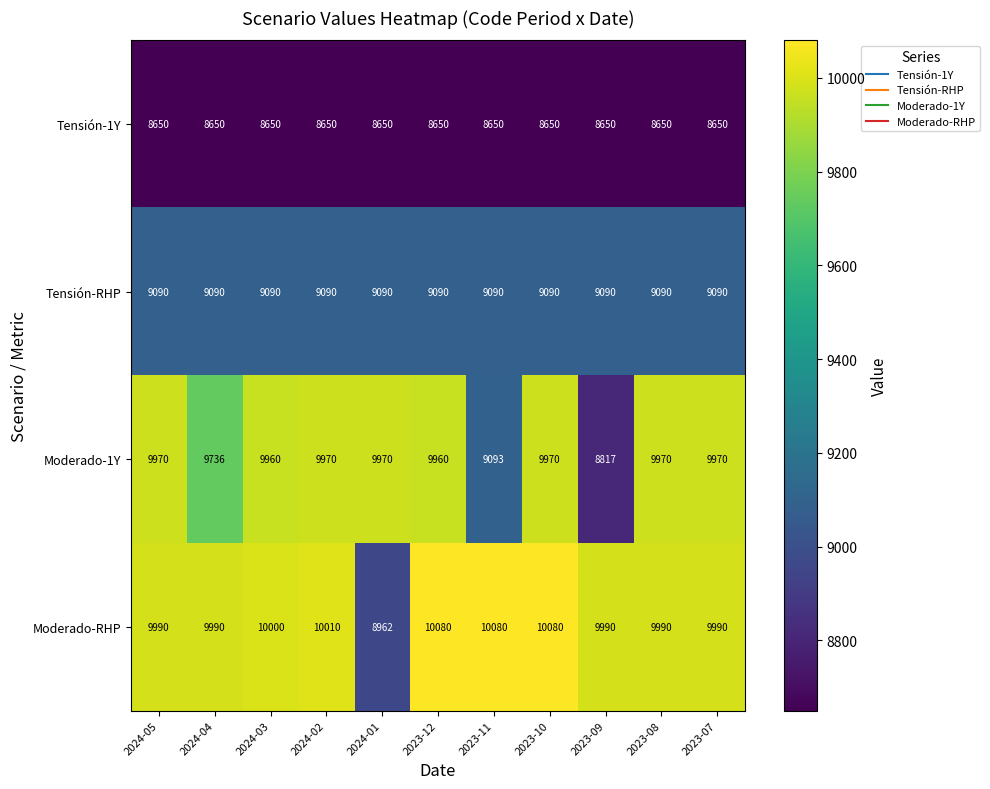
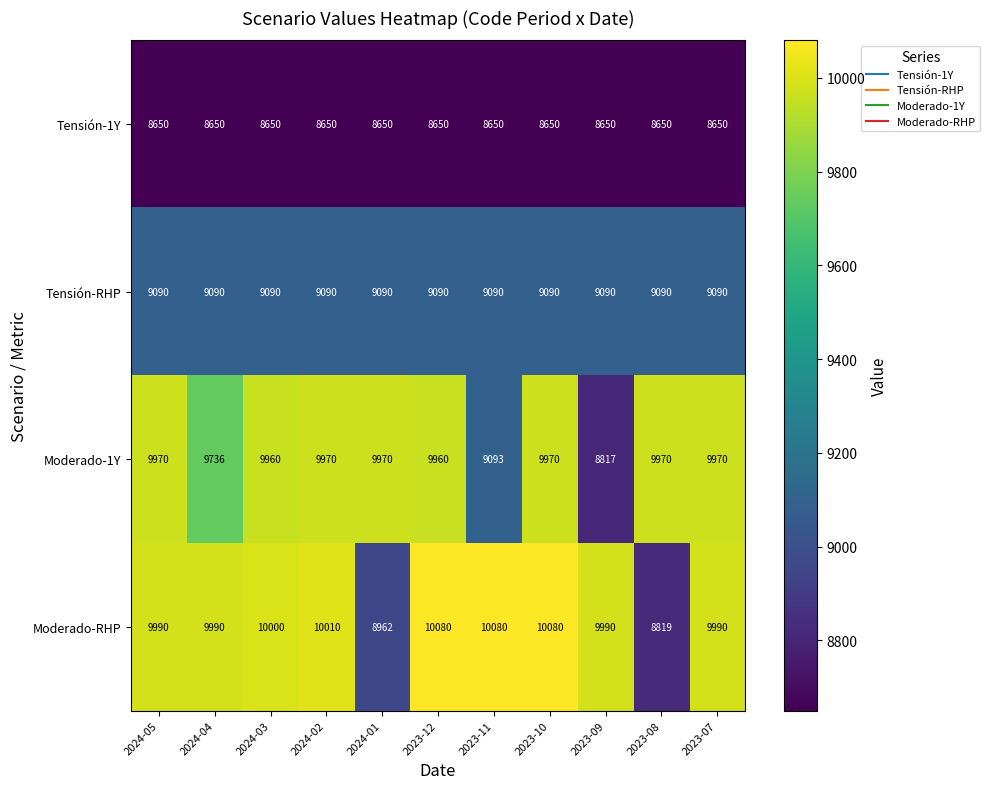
  {
    "Tensión-1Y": {
      "2024-05": 8650,
      "2024-04": 8650,
      "2024-03": 8650,
      "2024-02": 8650,
      "2024-01": 8650,
      "2023-12": 8650,
      "2023-11": 8650,
      "2023-10": 8650,
      "2023-09": 8650,
      "2023-08": 8650,
      "2023-07": 8650
    },
    "Tensión-RHP": {
      "2024-05": 9090,
      "2024-04": 9090,
      "2024-03": 9090,
      "2024-02": 9090,
      "2024-01": 9090,
      "2023-12": 9090,
      "2023-11": 9090,
      "2023-10": 9090,
      "2023-09": 9090,
      "2023-08": 9090,
      "2023-07": 9090
    },
    "Moderado-1Y": {
      "2024-05": 9970,
      "2024-04": 9736,
      "2024-03": 9960,
      "2024-02": 9970,
      "2024-01": 9970,
      "2023-12": 9960,
      "2023-11": 9093,
      "2023-10": 9970,
      "2023-09": 8817,
      "2023-08": 9970,
      "2023-07": 9970
    },
    "Moderado-RHP": {
      "2024-05": 9990,
      "2024-04": 9990,
      "2024-03": 10000,
      "2024-02": 10010,
      "2024-01": 8962,
      "2023-12": 10080,
      "2023-11": 10080,
      "2023-10": 10080,
      "2023-09": 9990,
-     "2023-08": 9990,
+     "2023-08": 8819,
      "2023-07": 9990
    }
  }
